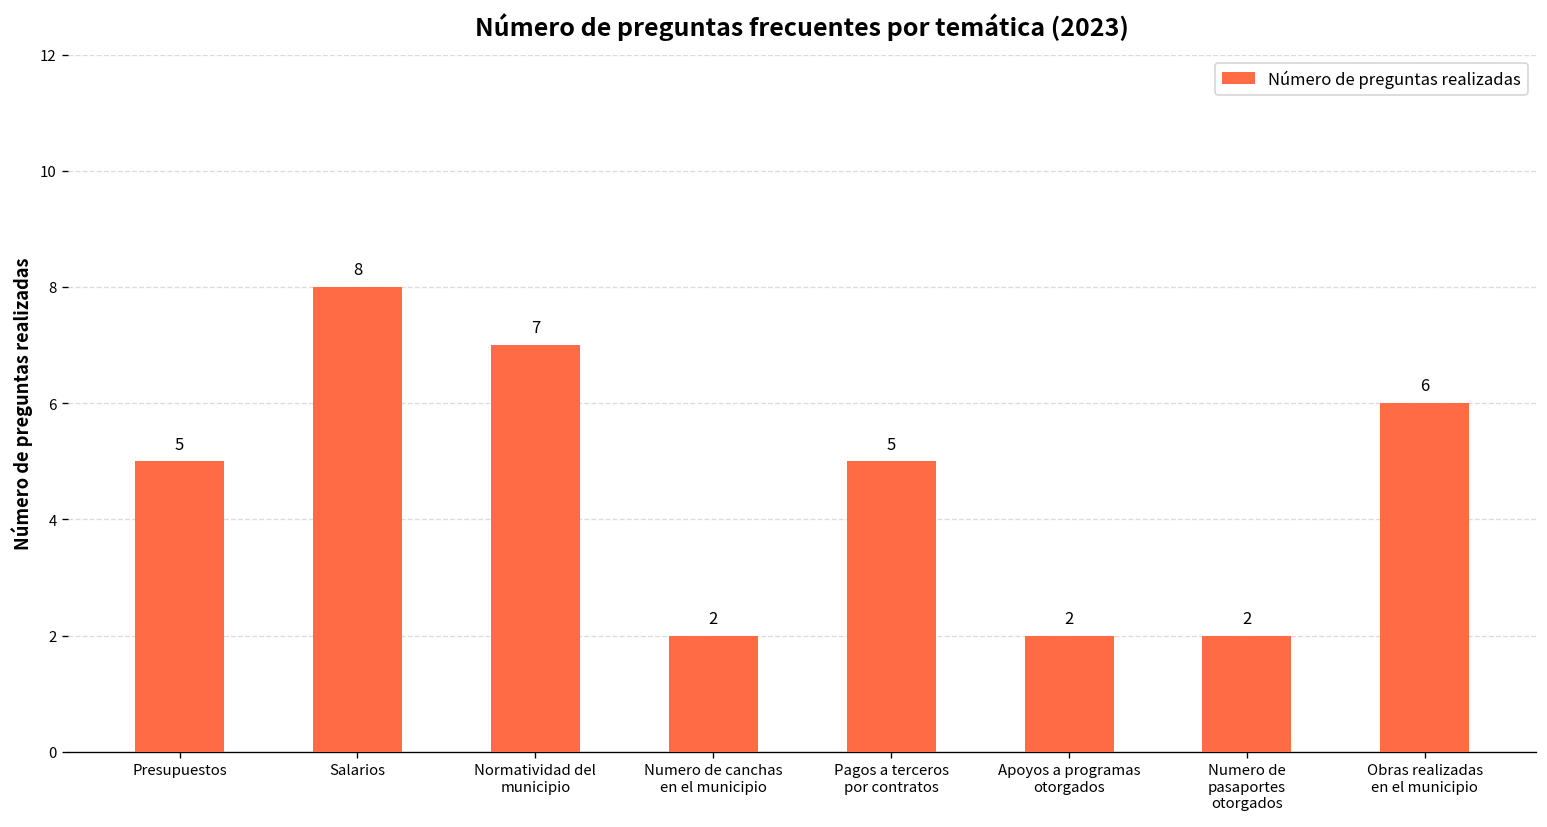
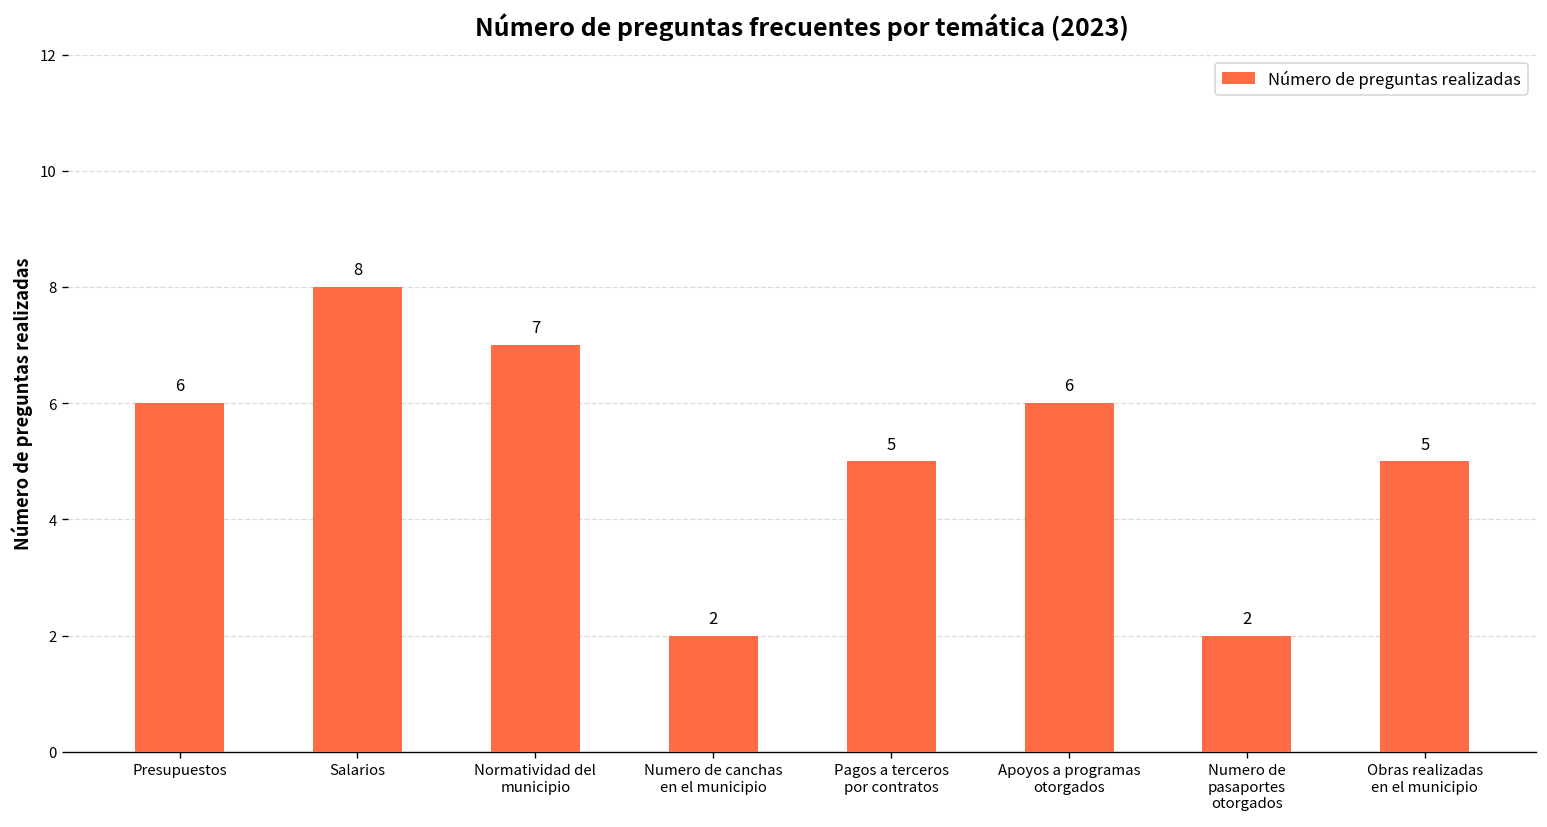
  {
-   "Presupuestos": 5,
+   "Presupuestos": 6,
    "Salarios": 8,
    "Normatividad del municipio": 7,
    "Numero de canchas en el municipio": 2,
    "Pagos a terceros por contratos": 5,
-   "Apoyos a programas otorgados": 2,
+   "Apoyos a programas otorgados": 6,
    "Numero de pasaportes otorgados": 2,
-   "Obras realizadas en el municipio": 6
+   "Obras realizadas en el municipio": 5
  }
